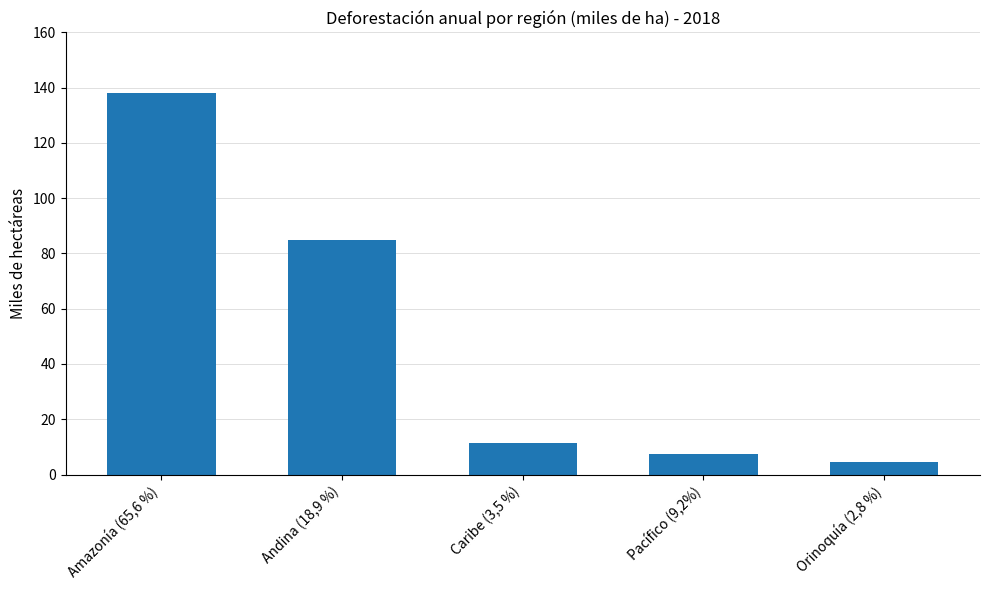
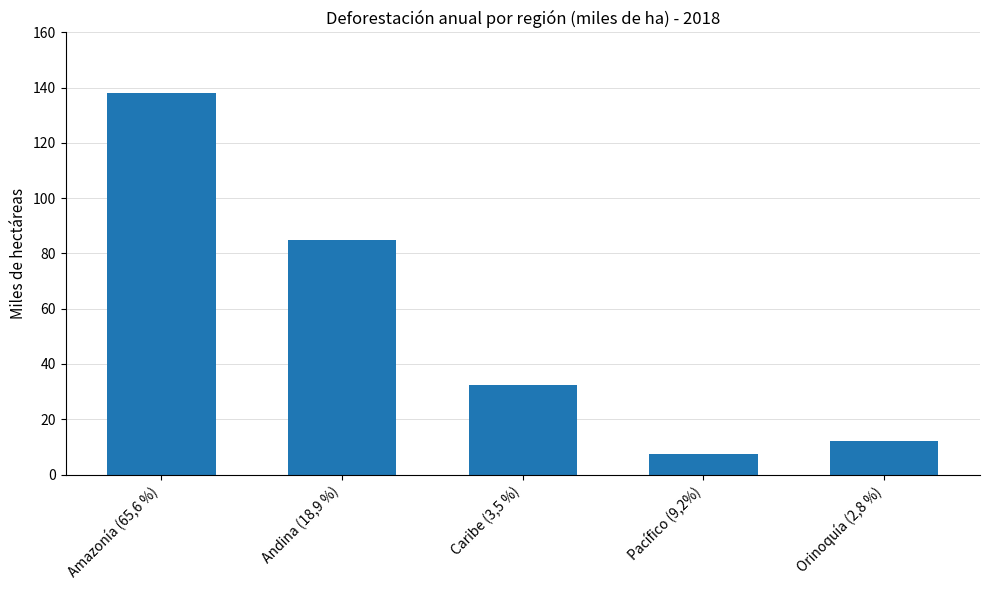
  {
    "Amazonía (65,6 %)": 138,
    "Andina (18,9 %)": 85,
-   "Caribe (3,5 %)": 11,
+   "Caribe (3,5 %)": 33,
    "Pacífico (9,2%)": 7,
-   "Orinoquía (2,8 %)": 5
+   "Orinoquía (2,8 %)": 12
  }
